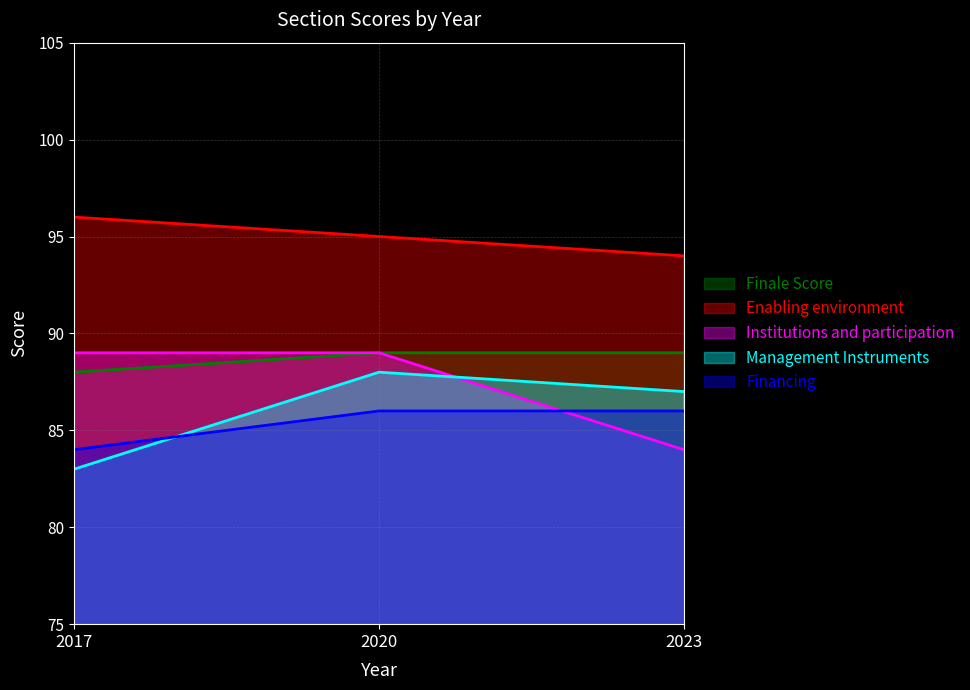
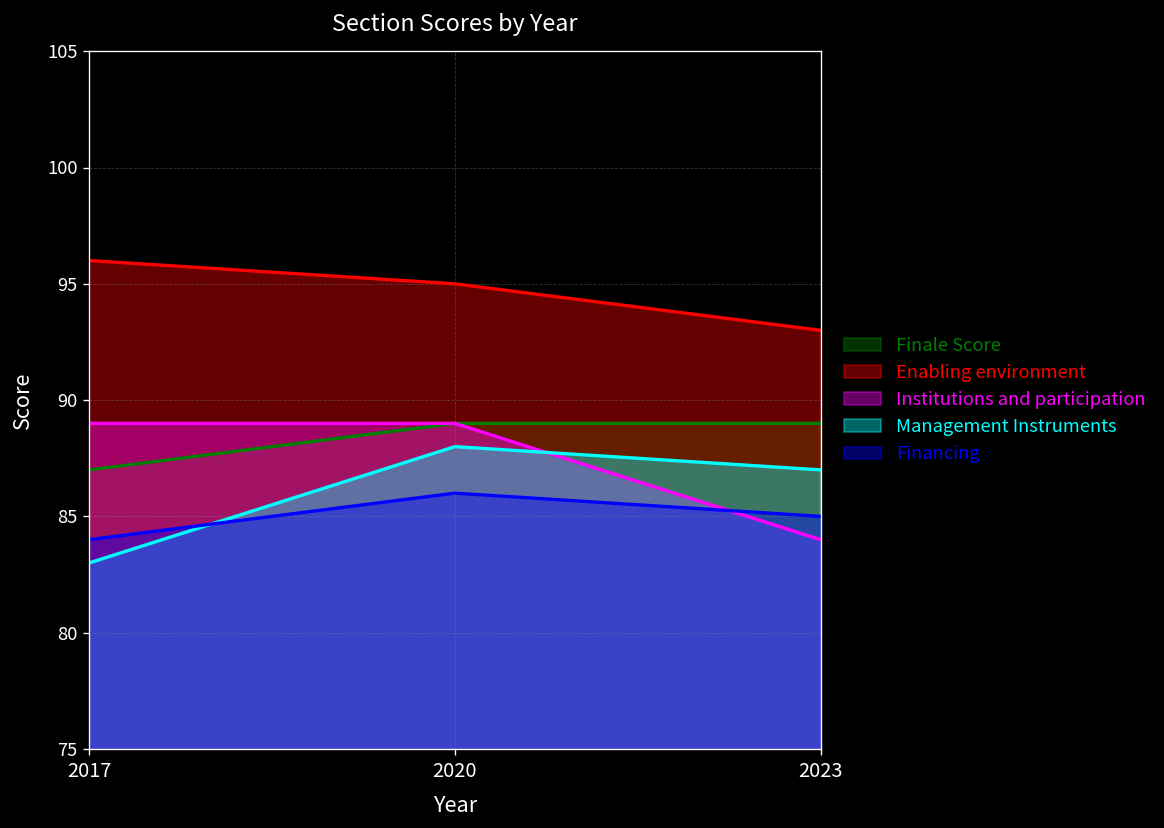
  {
    "Finale Score": {
-     "2017": 88,
+     "2017": 87,
      "2023": 89
    },
    "Enabling environment": {
      "2017": 96,
      "2020": 95,
-     "2023": 94
+     "2023": 93
    },
    "Institutions and participation": {
      "2017": 89,
      "2023": 84
    },
    "Management Instruments": {
      "2017": 83,
      "2020": 88,
      "2023": 87
    },
    "Financing": {
      "2017": 84,
      "2020": 86,
-     "2023": 86
+     "2023": 85
    }
  }
